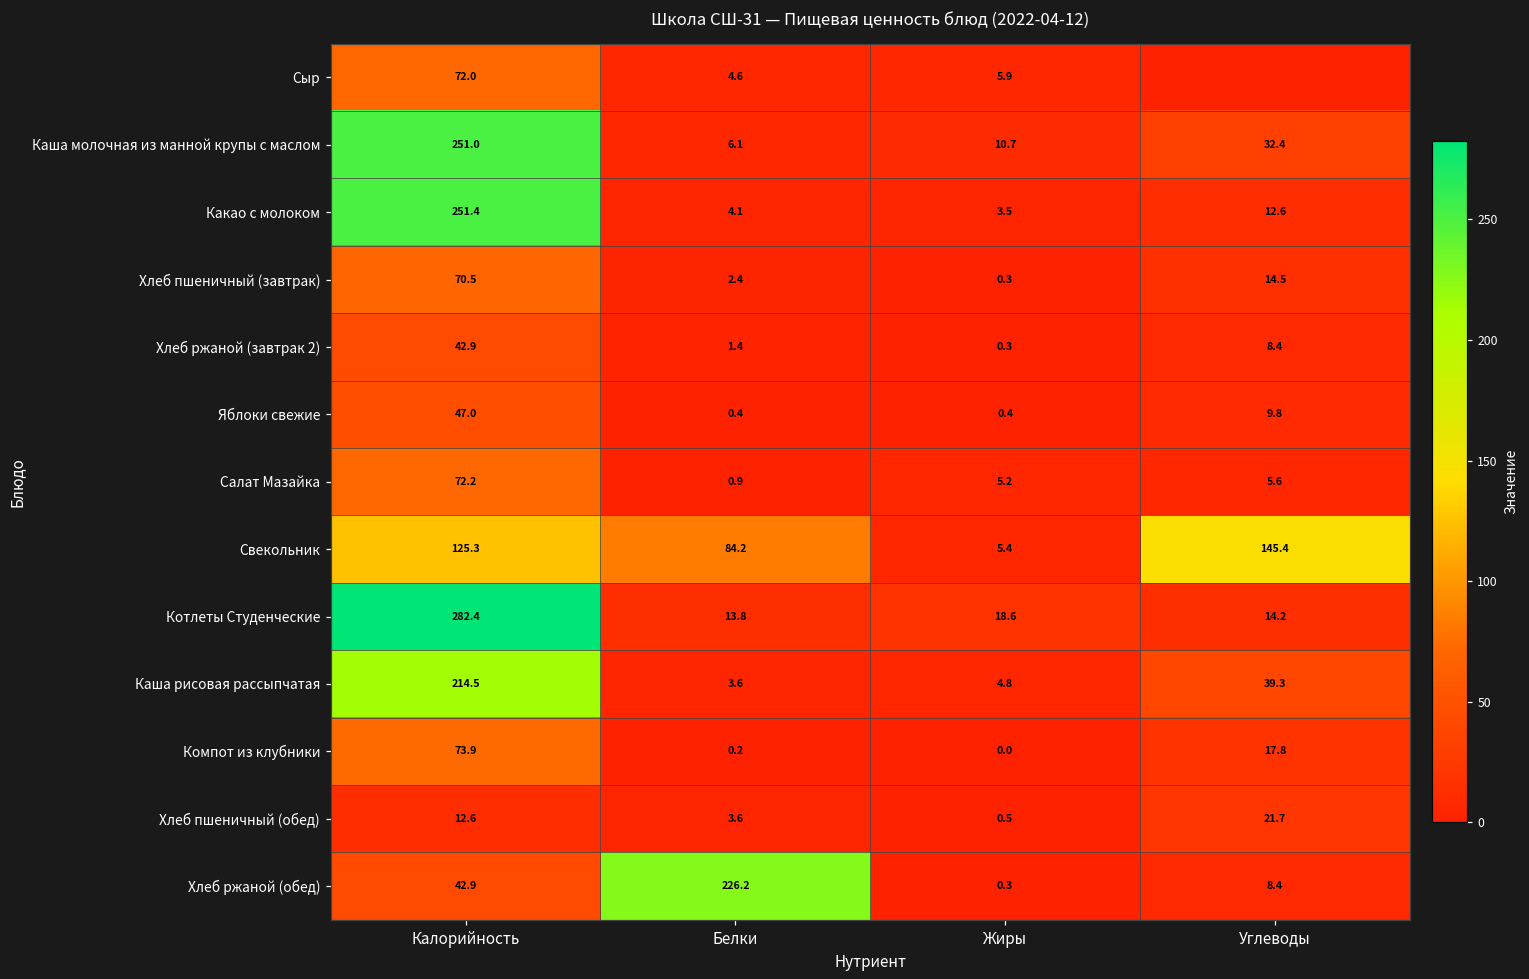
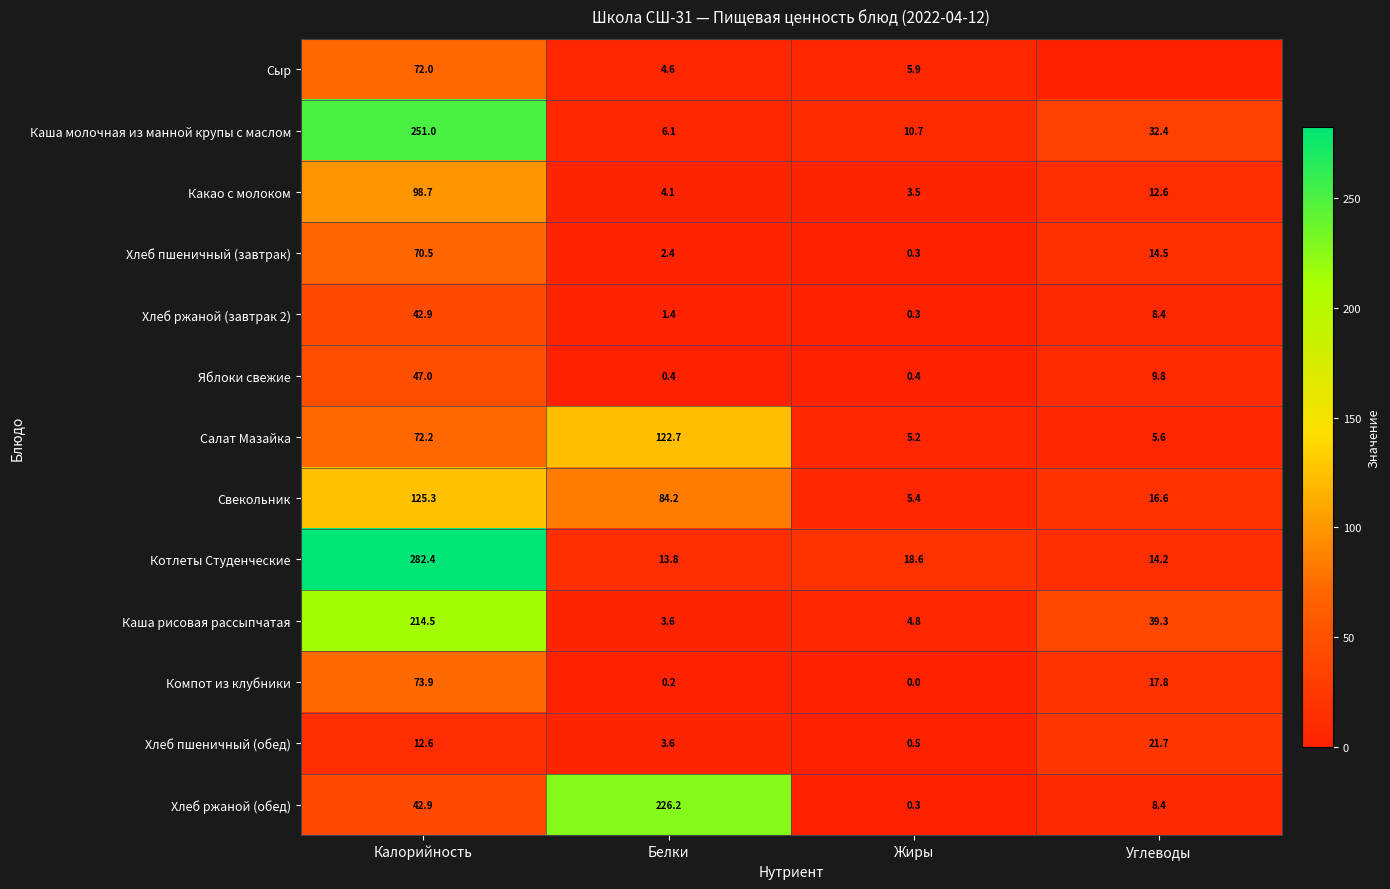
  {
    "Сыр": {
      "Калорийность": 72.0,
      "Белки": 4.6,
      "Жиры": 5.9
    },
    "Каша молочная из манной крупы с маслом": {
      "Калорийность": 251.0,
      "Белки": 6.1,
      "Жиры": 10.7,
      "Углеводы": 32.4
    },
    "Какао с молоком": {
-     "Калорийность": 251.4,
+     "Калорийность": 98.7,
      "Белки": 4.1,
      "Жиры": 3.5,
      "Углеводы": 12.6
    },
    "Хлеб пшеничный (завтрак)": {
      "Калорийность": 70.5,
      "Белки": 2.4,
      "Жиры": 0.3,
      "Углеводы": 14.5
    },
    "Хлеб ржаной (завтрак 2)": {
      "Калорийность": 42.9,
      "Белки": 1.4,
      "Жиры": 0.3,
      "Углеводы": 8.4
    },
    "Яблоки свежие": {
      "Калорийность": 47.0,
      "Белки": 0.4,
      "Жиры": 0.4,
      "Углеводы": 9.8
    },
    "Салат Мазайка": {
      "Калорийность": 72.2,
-     "Белки": 0.9,
+     "Белки": 122.7,
      "Жиры": 5.2,
      "Углеводы": 5.6
    },
    "Свекольник": {
      "Калорийность": 125.3,
      "Белки": 84.2,
      "Жиры": 5.4,
-     "Углеводы": 145.4
+     "Углеводы": 16.6
    },
    "Котлеты Студенческие": {
      "Калорийность": 282.4,
      "Белки": 13.8,
      "Жиры": 18.6,
      "Углеводы": 14.2
    },
    "Каша рисовая рассыпчатая": {
      "Калорийность": 214.5,
      "Белки": 3.6,
      "Жиры": 4.8,
      "Углеводы": 39.3
    },
    "Компот из клубники": {
      "Калорийность": 73.9,
      "Белки": 0.2,
      "Жиры": 0.0,
      "Углеводы": 17.8
    },
    "Хлеб пшеничный (обед)": {
      "Калорийность": 12.6,
      "Белки": 3.6,
      "Жиры": 0.5,
      "Углеводы": 21.7
    },
    "Хлеб ржаной (обед)": {
      "Калорийность": 42.9,
      "Белки": 226.2,
      "Жиры": 0.3,
      "Углеводы": 8.4
    }
  }
